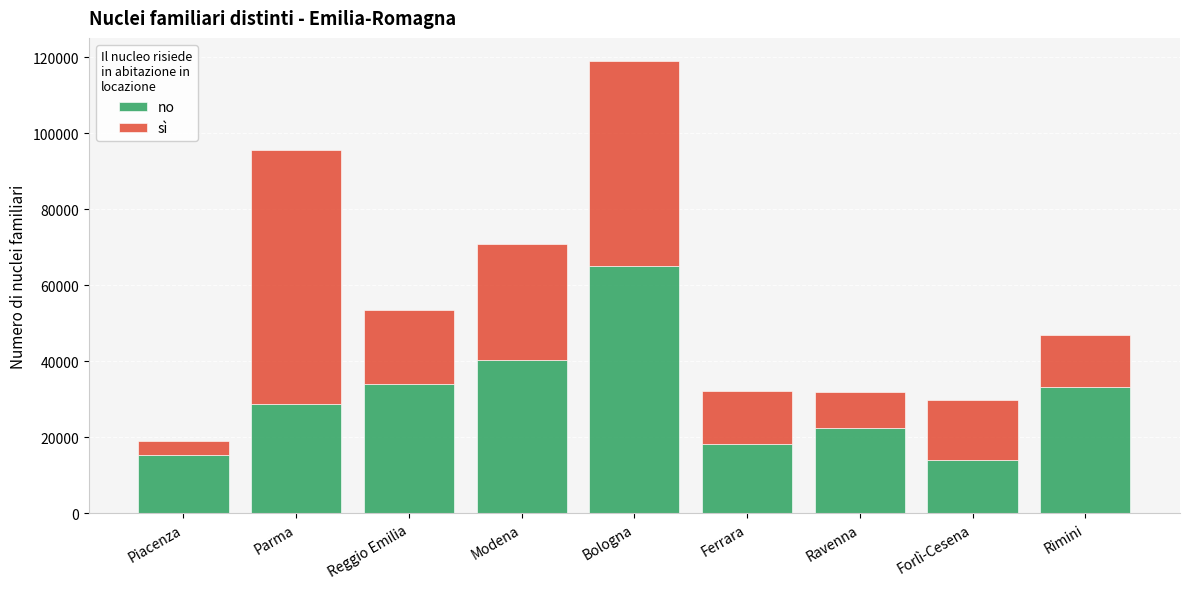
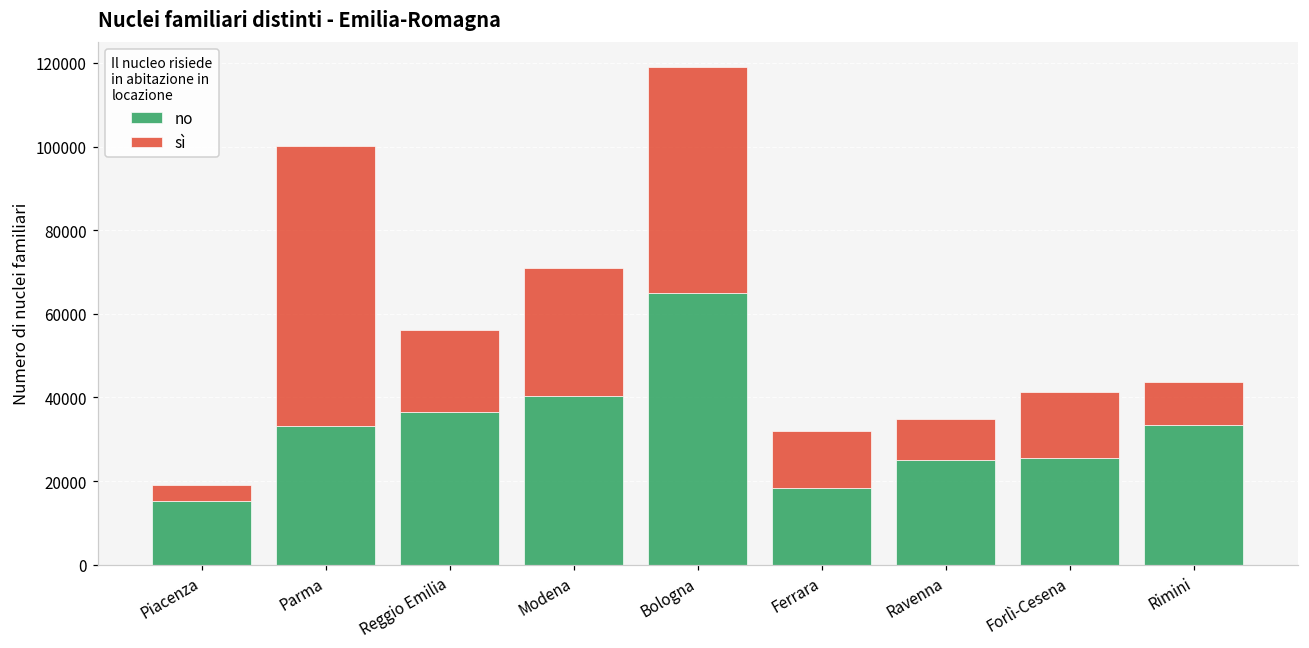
  {
    "no": {
      "Piacenza": 15000,
-     "Parma": 29000,
-     "Reggio Emilia": 34000,
+     "Parma": 33000,
+     "Reggio Emilia": 37000,
      "Modena": 40000,
      "Bologna": 65000,
      "Ferrara": 18000,
-     "Ravenna": 22000,
-     "Forlì-Cesena": 14000,
+     "Ravenna": 25000,
+     "Forlì-Cesena": 26000,
      "Rimini": 33000
    },
    "sì": {
      "Piacenza": 4000,
      "Parma": 67000,
      "Reggio Emilia": 19000,
      "Modena": 30000,
      "Bologna": 54000,
      "Ferrara": 14000,
      "Ravenna": 10000,
      "Forlì-Cesena": 16000,
-     "Rimini": 14000
+     "Rimini": 10000
    }
  }
